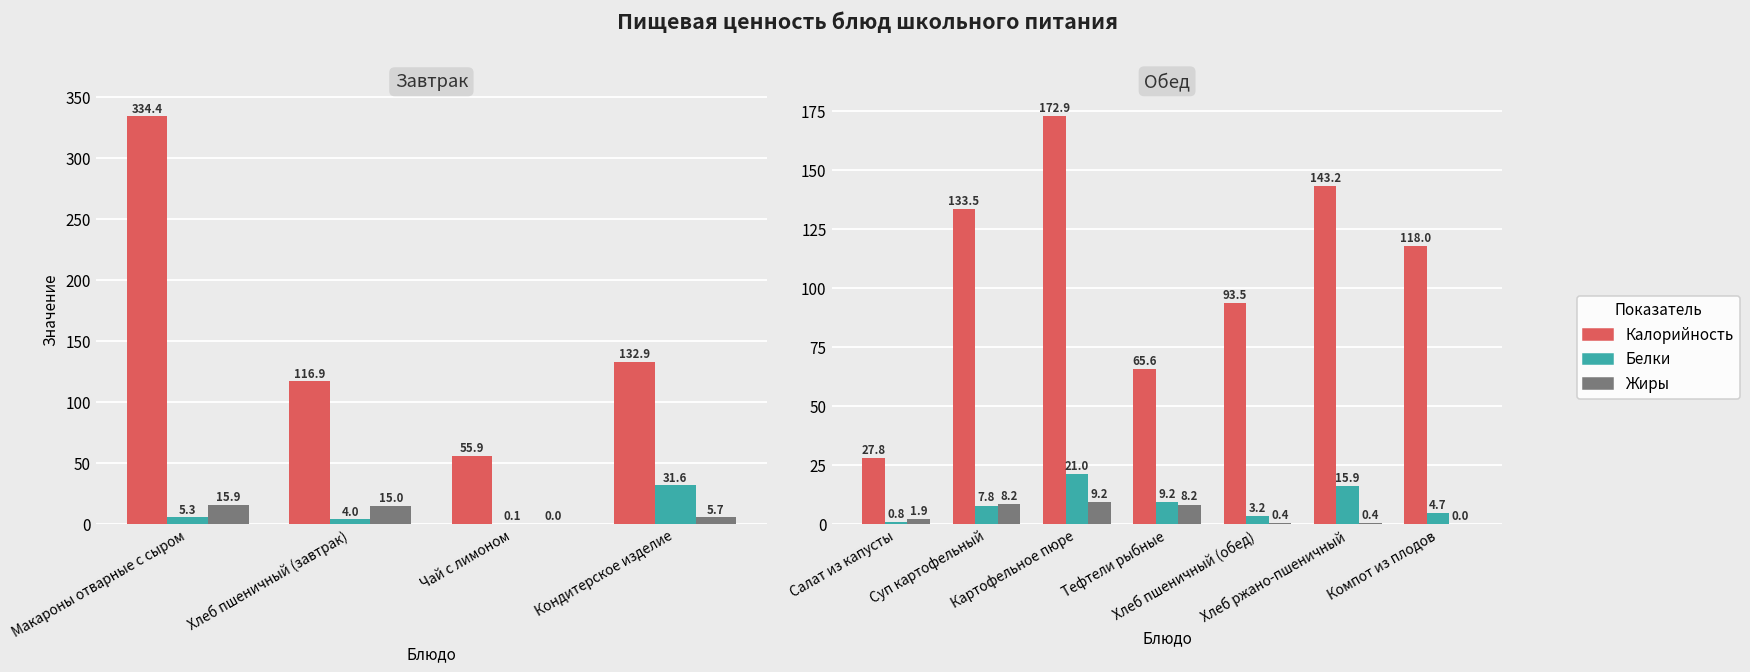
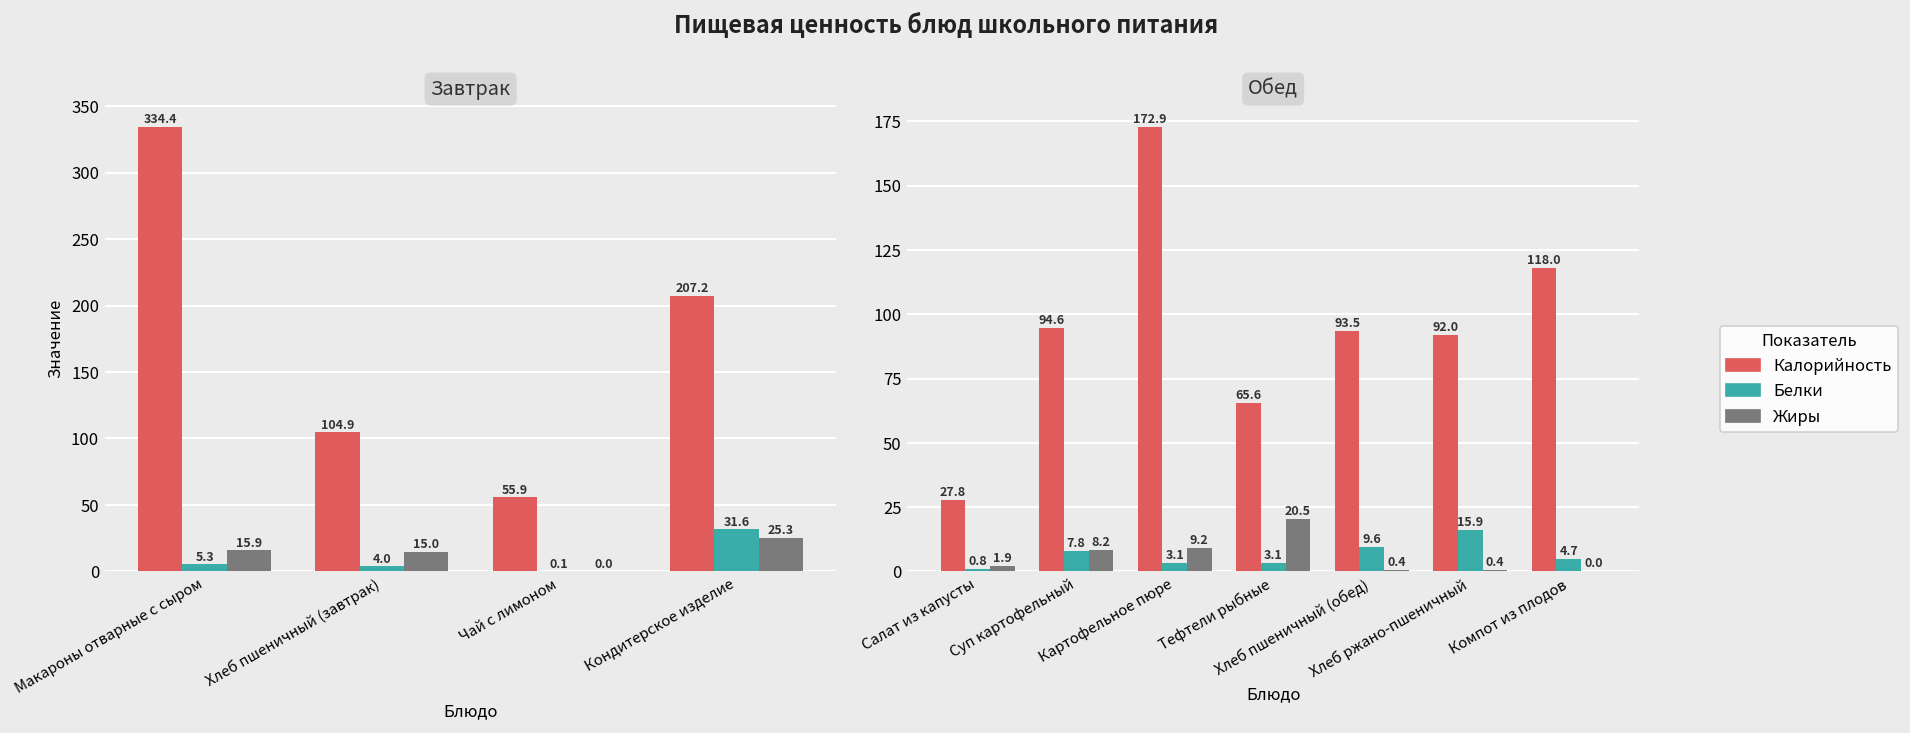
  {
    "Завтрак": {
      "Калорийность": {
        "Макароны отварные с сыром": 334.4,
-       "Хлеб пшеничный (завтрак)": 116.9,
+       "Хлеб пшеничный (завтрак)": 104.9,
        "Чай с лимоном": 55.9,
-       "Кондитерское изделие": 132.9
+       "Кондитерское изделие": 207.2
      },
      "Белки": {
        "Макароны отварные с сыром": 5.3,
        "Хлеб пшеничный (завтрак)": 4.0,
        "Чай с лимоном": 0.1,
        "Кондитерское изделие": 31.6
      },
      "Жиры": {
        "Макароны отварные с сыром": 15.9,
        "Хлеб пшеничный (завтрак)": 15.0,
        "Чай с лимоном": 0.0,
-       "Кондитерское изделие": 5.7
+       "Кондитерское изделие": 25.3
      }
    },
    "Обед": {
      "Калорийность": {
        "Салат из капусты": 27.8,
-       "Суп картофельный": 133.5,
+       "Суп картофельный": 94.6,
        "Картофельное пюре": 172.9,
        "Тефтели рыбные": 65.6,
        "Хлеб пшеничный (обед)": 93.5,
-       "Хлеб ржано-пшеничный": 143.2,
+       "Хлеб ржано-пшеничный": 92.0,
        "Компот из плодов": 118.0
      },
      "Белки": {
        "Салат из капусты": 0.8,
        "Суп картофельный": 7.8,
-       "Картофельное пюре": 21.0,
-       "Тефтели рыбные": 9.2,
-       "Хлеб пшеничный (обед)": 3.2,
+       "Картофельное пюре": 3.1,
+       "Тефтели рыбные": 3.1,
+       "Хлеб пшеничный (обед)": 9.6,
        "Хлеб ржано-пшеничный": 15.9,
        "Компот из плодов": 4.7
      },
      "Жиры": {
        "Салат из капусты": 1.9,
        "Суп картофельный": 8.2,
        "Картофельное пюре": 9.2,
-       "Тефтели рыбные": 8.2,
+       "Тефтели рыбные": 20.5,
        "Хлеб пшеничный (обед)": 0.4,
        "Хлеб ржано-пшеничный": 0.4,
        "Компот из плодов": 0.0
      }
    }
  }
